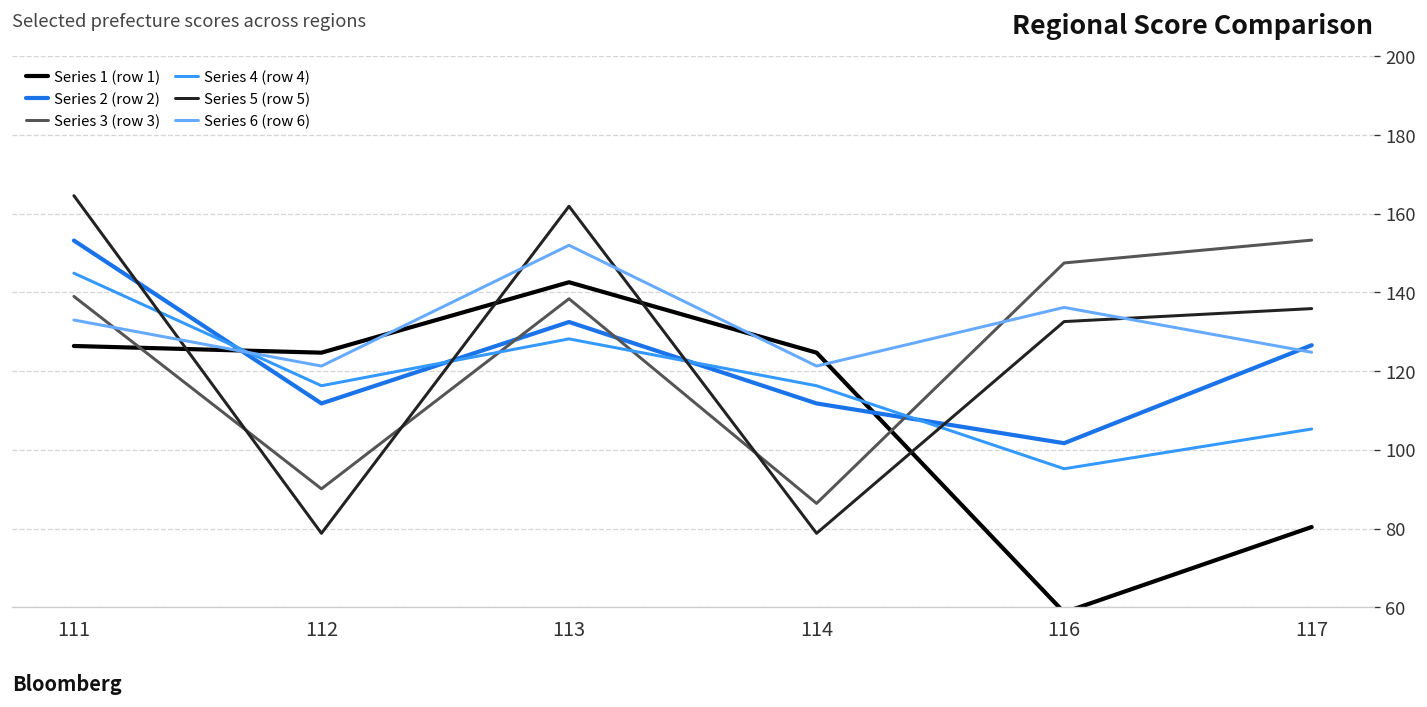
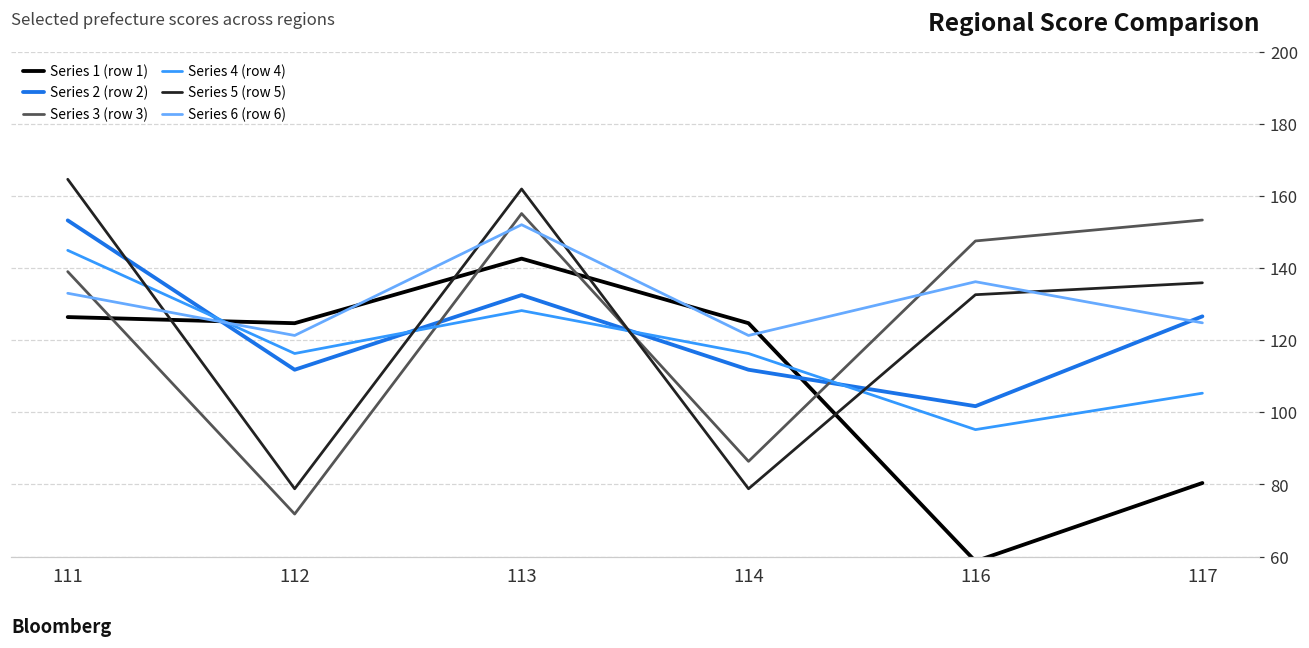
  {
    "Series 3 (row 3)": {
      "111": 139,
-     "112": 90,
-     "113": 138,
+     "112": 72,
+     "113": 155,
      "114": 86,
      "116": 148,
      "117": 153
    }
  }
